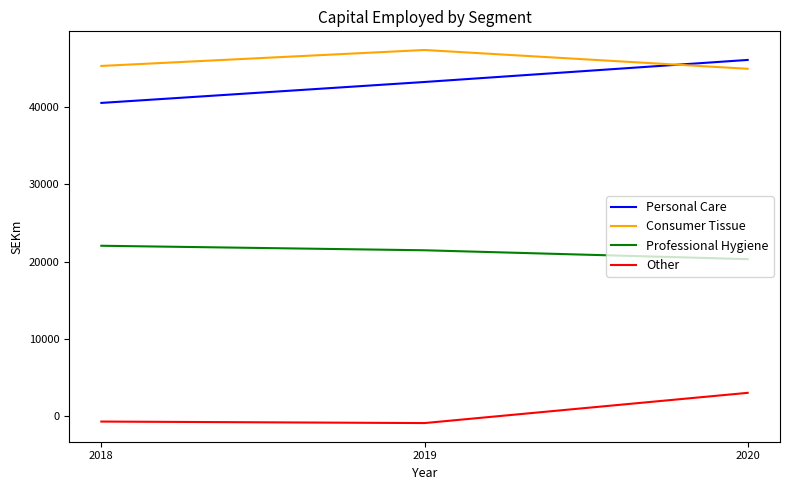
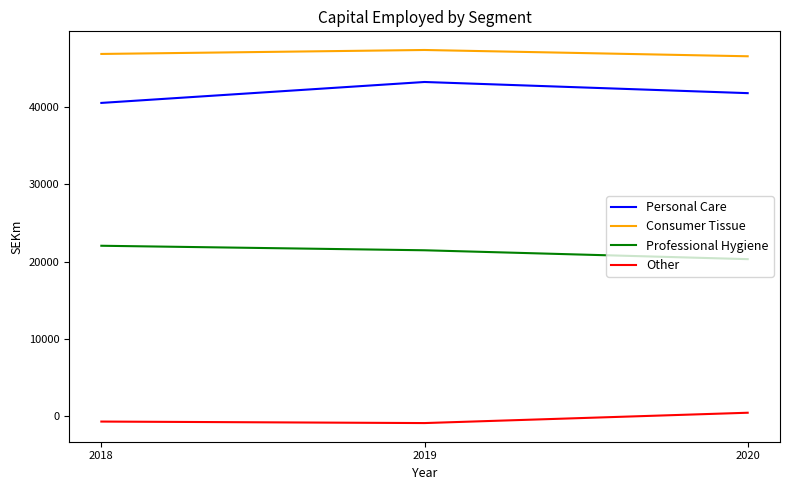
  {
    "Personal Care": {
      "2018": 41000,
      "2019": 43000,
-     "2020": 46000
+     "2020": 42000
    },
    "Consumer Tissue": {
-     "2018": 45000,
+     "2018": 47000,
      "2019": 47000,
-     "2020": 45000
+     "2020": 47000
    },
    "Professional Hygiene": {
      "2018": 22000,
      "2019": 21000
    },
    "Other": {
      "2018": -1000,
      "2019": -1000,
-     "2020": 3000
+     "2020": 0
    }
  }
